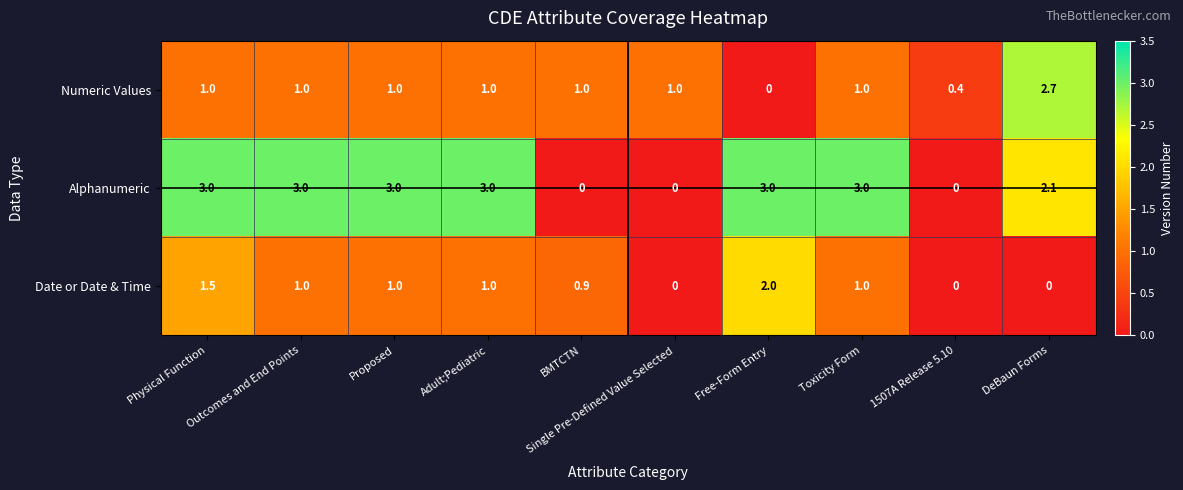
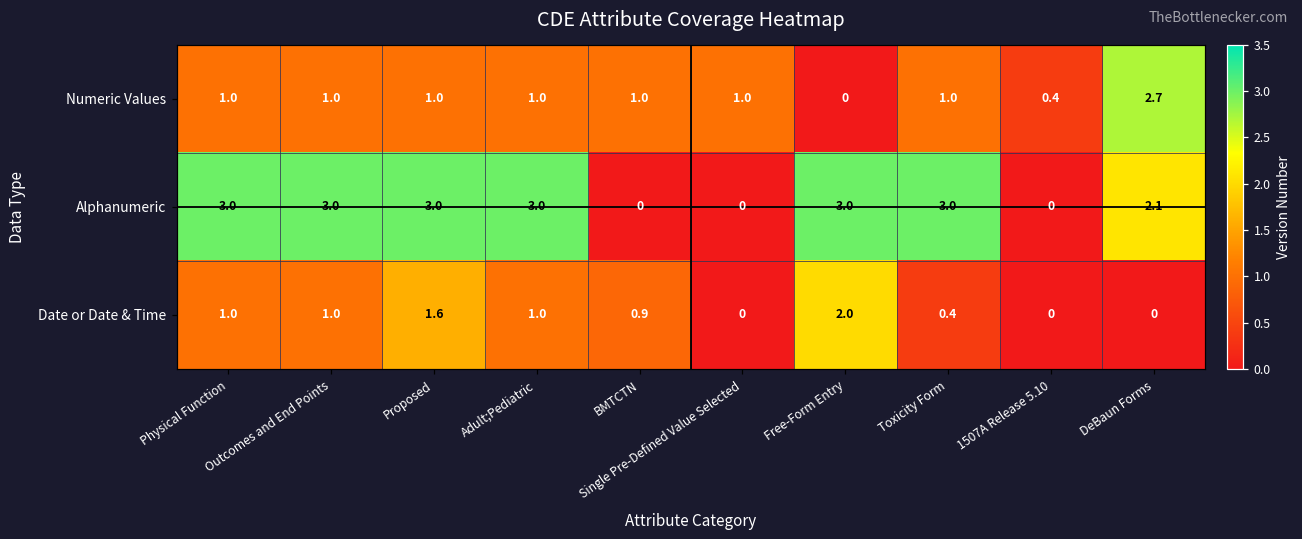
  {
    "Numeric Values": {
      "Physical Function": 1.0,
      "Outcomes and End Points": 1.0,
      "Proposed": 1.0,
      "Adult;Pediatric": 1.0,
      "BMTCTN": 1.0,
      "Single Pre-Defined Value Selected": 1.0,
      "Free-Form Entry": 0,
      "Toxicity Form": 1.0,
      "1507A Release 5.10": 0.4,
      "DeBaun Forms": 2.7
    },
    "Alphanumeric": {
      "Physical Function": 3.0,
      "Outcomes and End Points": 3.0,
      "Proposed": 3.0,
      "Adult;Pediatric": 3.0,
      "BMTCTN": 0,
      "Single Pre-Defined Value Selected": 0,
      "Free-Form Entry": 3.0,
      "Toxicity Form": 3.0,
      "1507A Release 5.10": 0,
      "DeBaun Forms": 2.1
    },
    "Date or Date & Time": {
-     "Physical Function": 1.5,
+     "Physical Function": 1.0,
      "Outcomes and End Points": 1.0,
-     "Proposed": 1.0,
+     "Proposed": 1.6,
      "Adult;Pediatric": 1.0,
      "BMTCTN": 0.9,
      "Single Pre-Defined Value Selected": 0,
      "Free-Form Entry": 2.0,
-     "Toxicity Form": 1.0,
+     "Toxicity Form": 0.4,
      "1507A Release 5.10": 0,
      "DeBaun Forms": 0
    }
  }
